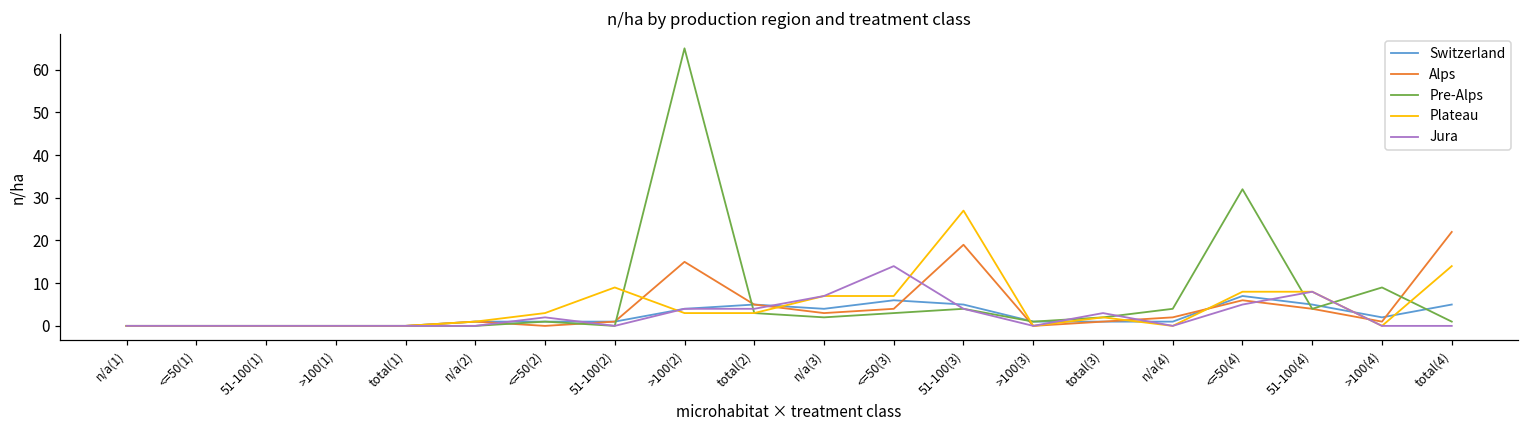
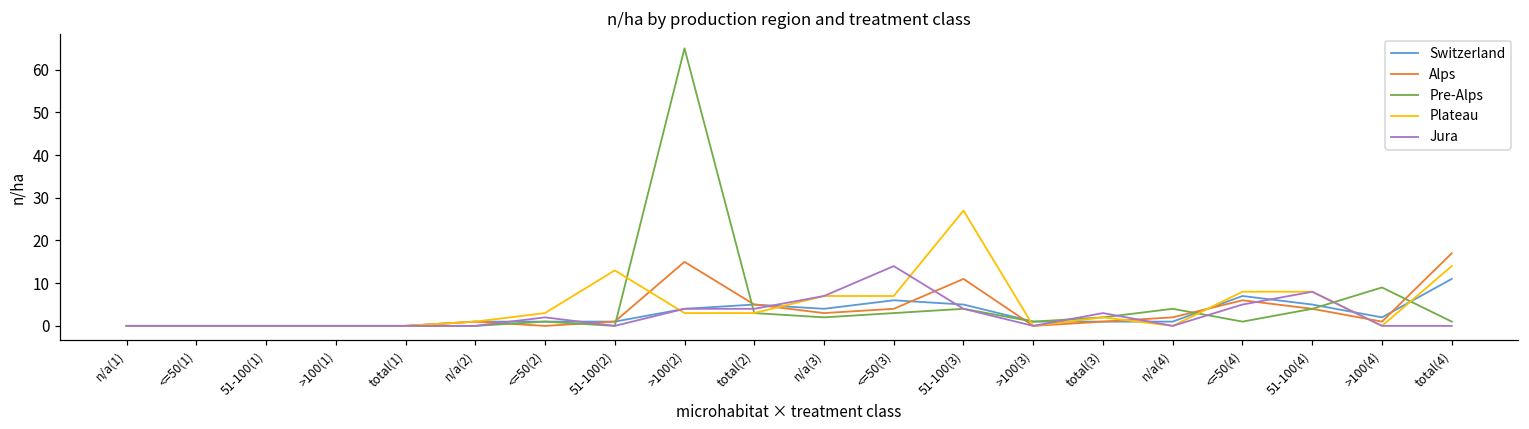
  {
    "Switzerland": {
      "n/a(3)": 4,
      "<=50(3)": 6,
      "51-100(3)": 5,
      "n/a(4)": 1,
      "<=50(4)": 7,
      "51-100(4)": 5,
      ">100(4)": 2,
-     "total(4)": 5
+     "total(4)": 11
    },
    "Alps": {
      "<=50(2)": 0,
      ">100(2)": 15,
      "n/a(3)": 3,
      "<=50(3)": 4,
-     "51-100(3)": 19,
+     "51-100(3)": 11,
      "n/a(4)": 2,
      "<=50(4)": 6,
      ">100(4)": 1,
-     "total(4)": 22
+     "total(4)": 17
    },
    "Pre-Alps": {
      ">100(2)": 65,
      "n/a(3)": 2,
      "<=50(3)": 3,
      "n/a(4)": 4,
-     "<=50(4)": 32,
+     "<=50(4)": 1,
      ">100(4)": 9,
      "total(4)": 1
    },
    "Plateau": {
      "<=50(2)": 3,
-     "51-100(2)": 9,
+     "51-100(2)": 13,
      ">100(2)": 3,
      "<=50(3)": 7,
      "51-100(3)": 27,
      "<=50(4)": 8,
      "total(4)": 14
    },
    "Jura": {
      "<=50(2)": 2,
      "total(2)": 4,
      "<=50(3)": 14,
      "total(3)": 3,
      "<=50(4)": 5,
      "total(4)": 0
    }
  }
